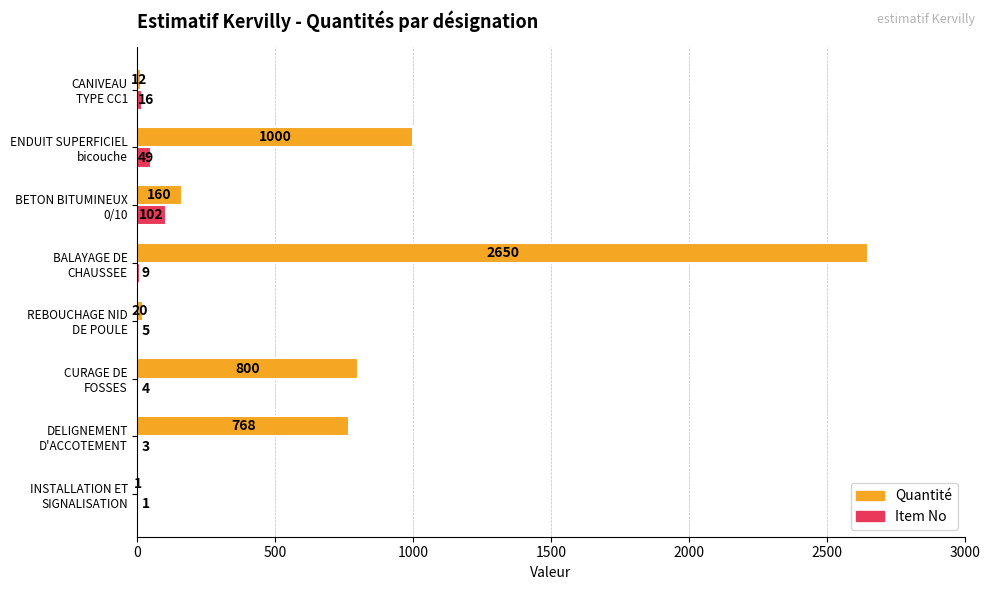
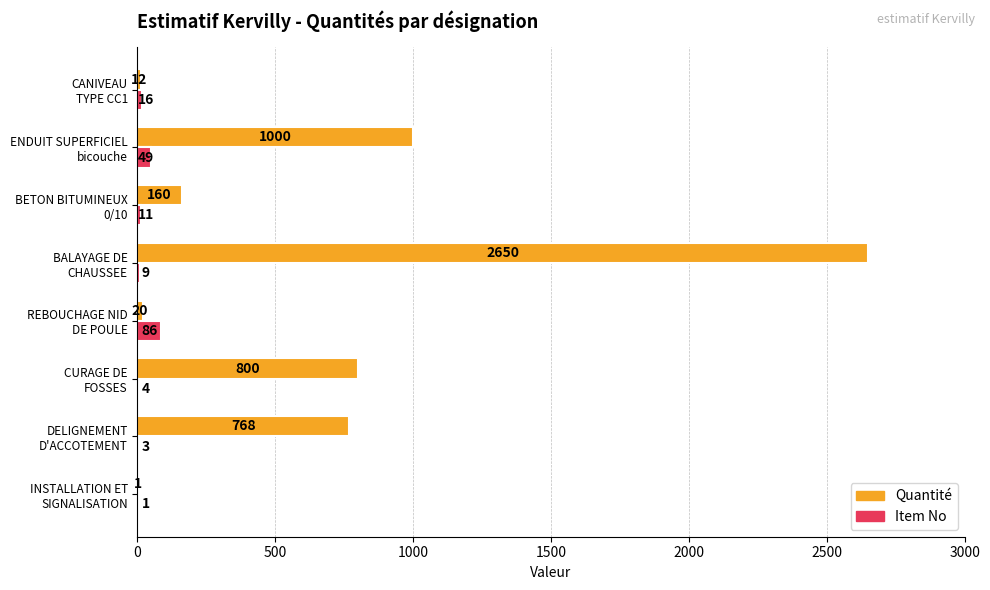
  {
    "Quantité": {
      "CANIVEAU TYPE CC1": 12,
      "ENDUIT SUPERFICIEL bicouche": 1000,
      "BETON BITUMINEUX 0/10": 160,
      "BALAYAGE DE CHAUSSEE": 2650,
      "REBOUCHAGE NID DE POULE": 20,
      "CURAGE DE FOSSES": 800,
      "DELIGNEMENT D'ACCOTEMENT": 768,
      "INSTALLATION ET SIGNALISATION": 1
    },
    "Item No": {
      "CANIVEAU TYPE CC1": 16,
      "ENDUIT SUPERFICIEL bicouche": 49,
-     "BETON BITUMINEUX 0/10": 102,
+     "BETON BITUMINEUX 0/10": 11,
      "BALAYAGE DE CHAUSSEE": 9,
-     "REBOUCHAGE NID DE POULE": 5,
+     "REBOUCHAGE NID DE POULE": 86,
      "CURAGE DE FOSSES": 4,
      "DELIGNEMENT D'ACCOTEMENT": 3,
      "INSTALLATION ET SIGNALISATION": 1
    }
  }
